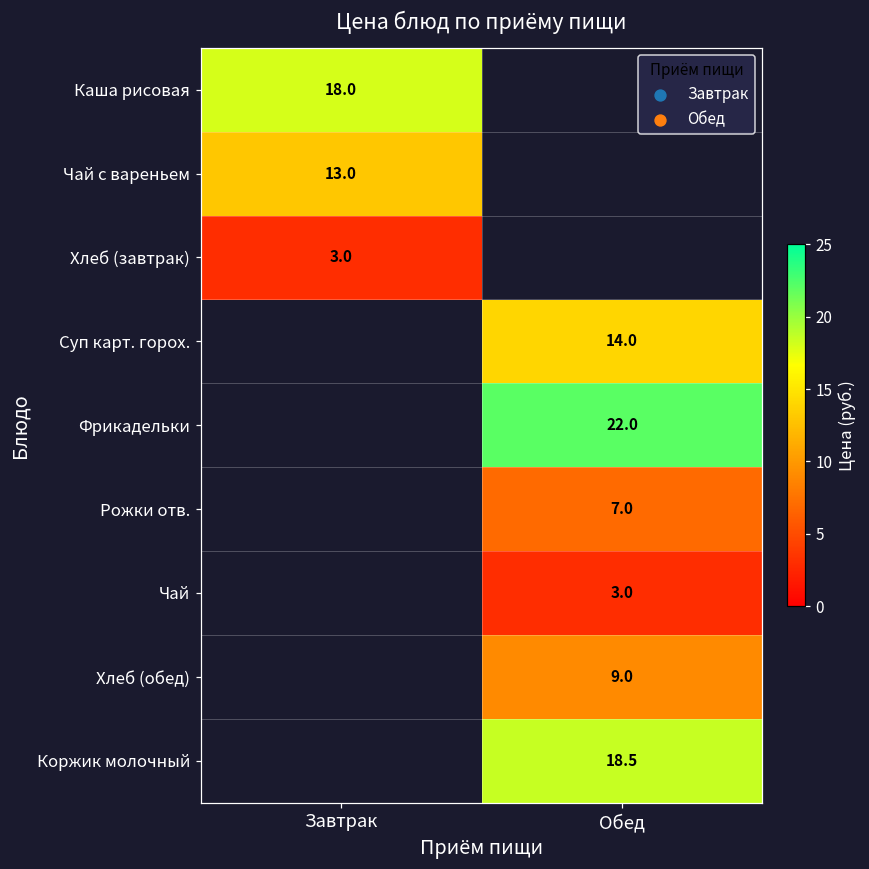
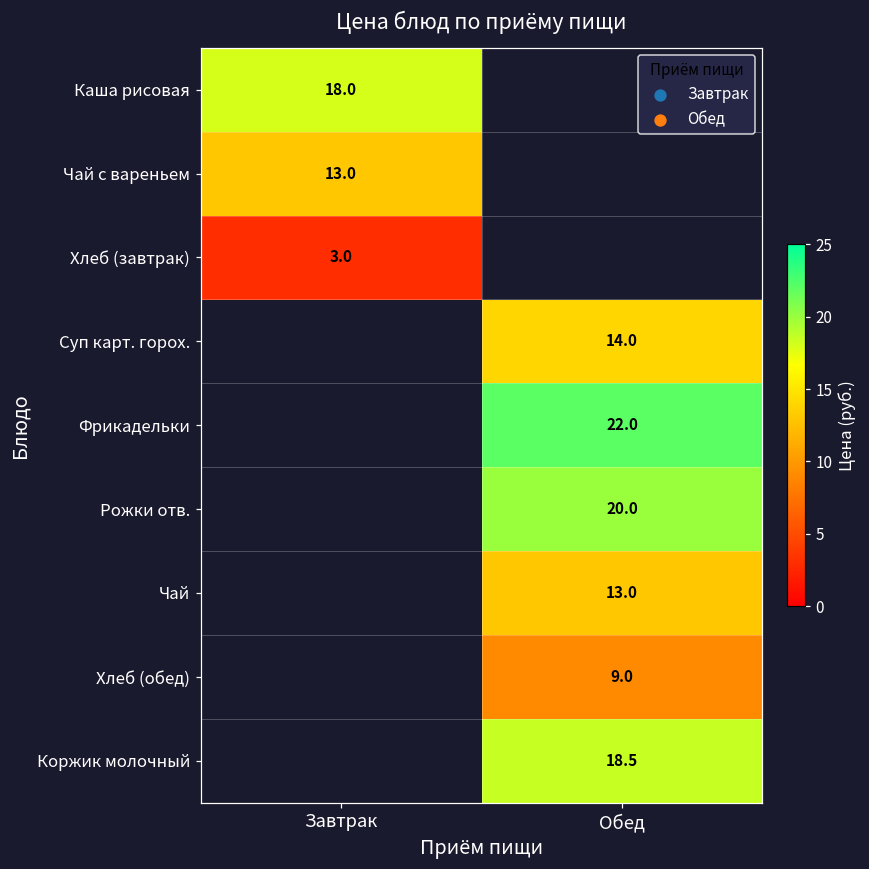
  {
    "Каша рисовая": {
      "Завтрак": 18.0
    },
    "Чай с вареньем": {
      "Завтрак": 13.0
    },
    "Хлеб (завтрак)": {
      "Завтрак": 3.0
    },
    "Суп карт. горох.": {
      "Обед": 14.0
    },
    "Фрикадельки": {
      "Обед": 22.0
    },
    "Рожки отв.": {
-     "Обед": 7.0
+     "Обед": 20.0
    },
    "Чай": {
-     "Обед": 3.0
+     "Обед": 13.0
    },
    "Хлеб (обед)": {
      "Обед": 9.0
    },
    "Коржик молочный": {
      "Обед": 18.5
    }
  }
